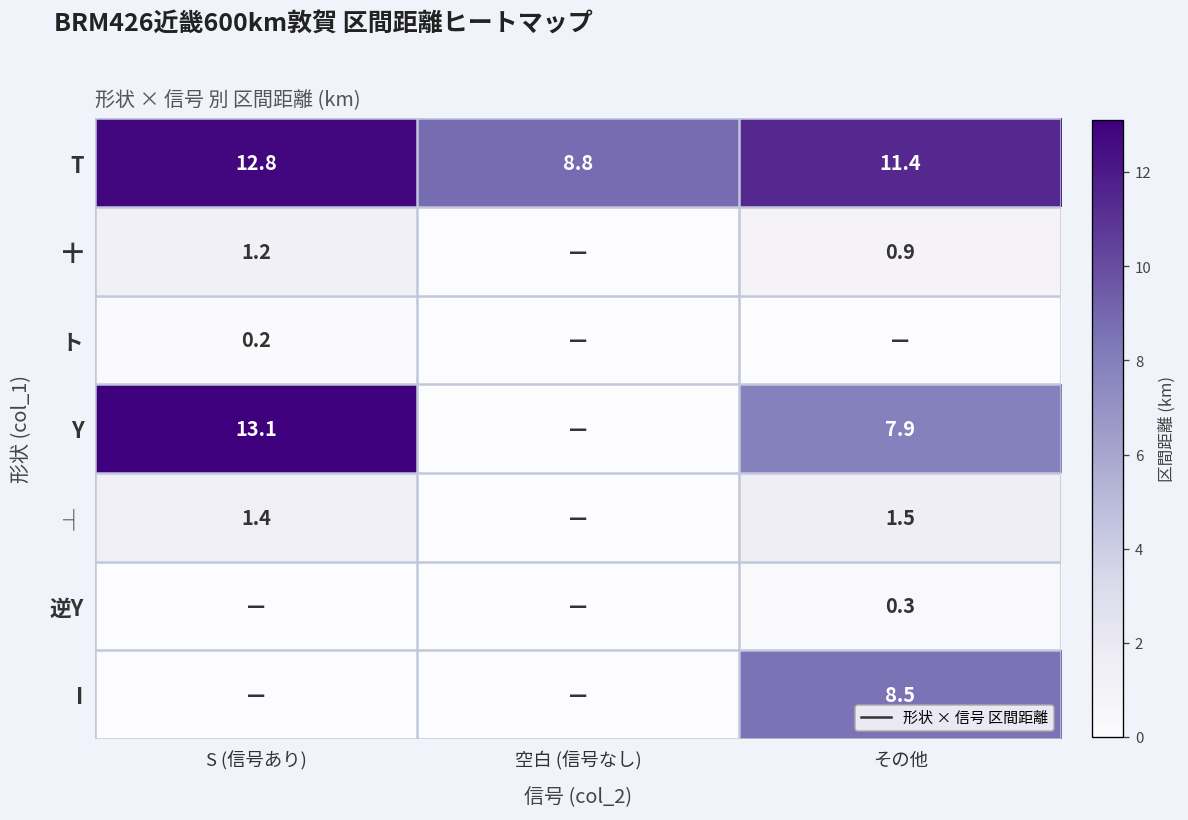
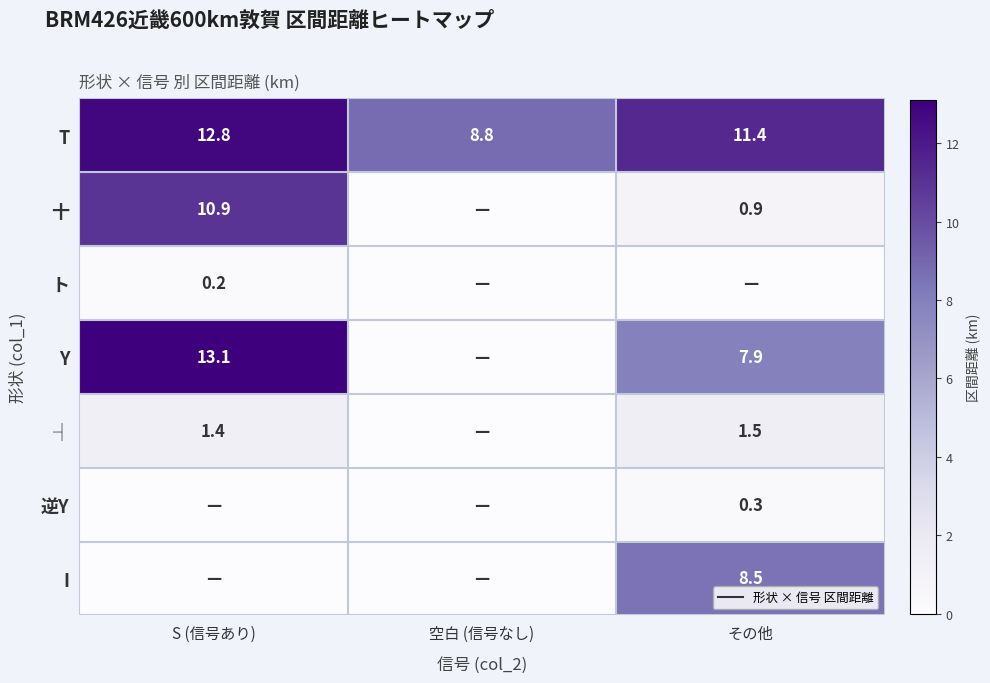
  {
    "T": {
      "S (信号あり)": 12.8,
      "空白 (信号なし)": 8.8,
      "その他": 11.4
    },
    "十": {
-     "S (信号あり)": 1.2,
+     "S (信号あり)": 10.9,
      "その他": 0.9
    },
    "ト": {
      "S (信号あり)": 0.2
    },
    "Y": {
      "S (信号あり)": 13.1,
      "その他": 7.9
    },
    "┤": {
      "S (信号あり)": 1.4,
      "その他": 1.5
    },
    "逆Y": {
      "その他": 0.3
    }
  }
